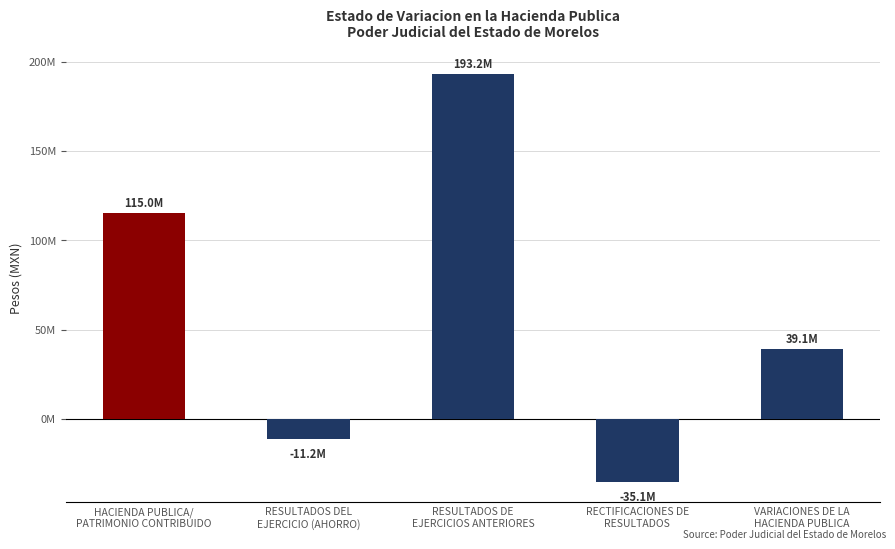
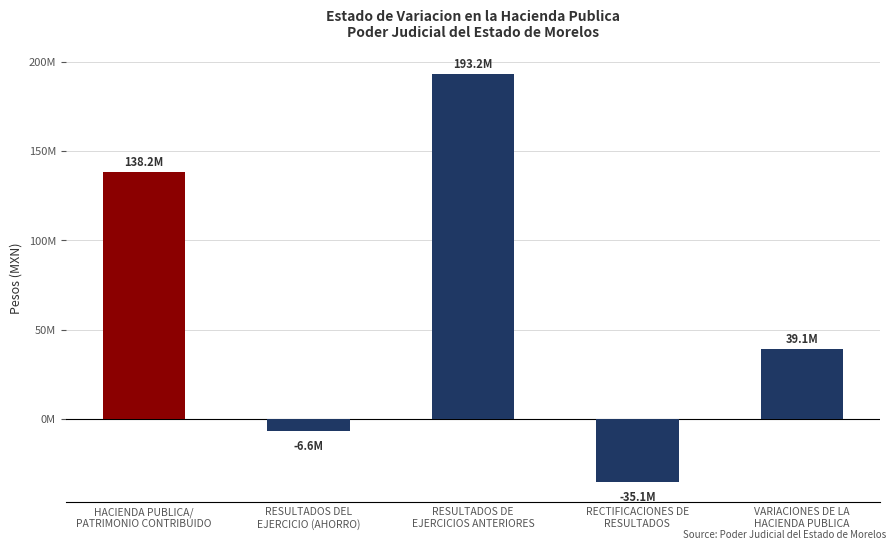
  {
-   "HACIENDA PUBLICA/ PATRIMONIO CONTRIBUIDO": "115.0M",
-   "RESULTADOS DEL EJERCICIO (AHORRO)": "-11.2M",
+   "HACIENDA PUBLICA/ PATRIMONIO CONTRIBUIDO": "138.2M",
+   "RESULTADOS DEL EJERCICIO (AHORRO)": "-6.6M",
    "RESULTADOS DE EJERCICIOS ANTERIORES": "193.2M",
    "RECTIFICACIONES DE RESULTADOS": "-35.1M",
    "VARIACIONES DE LA HACIENDA PUBLICA": "39.1M"
  }
